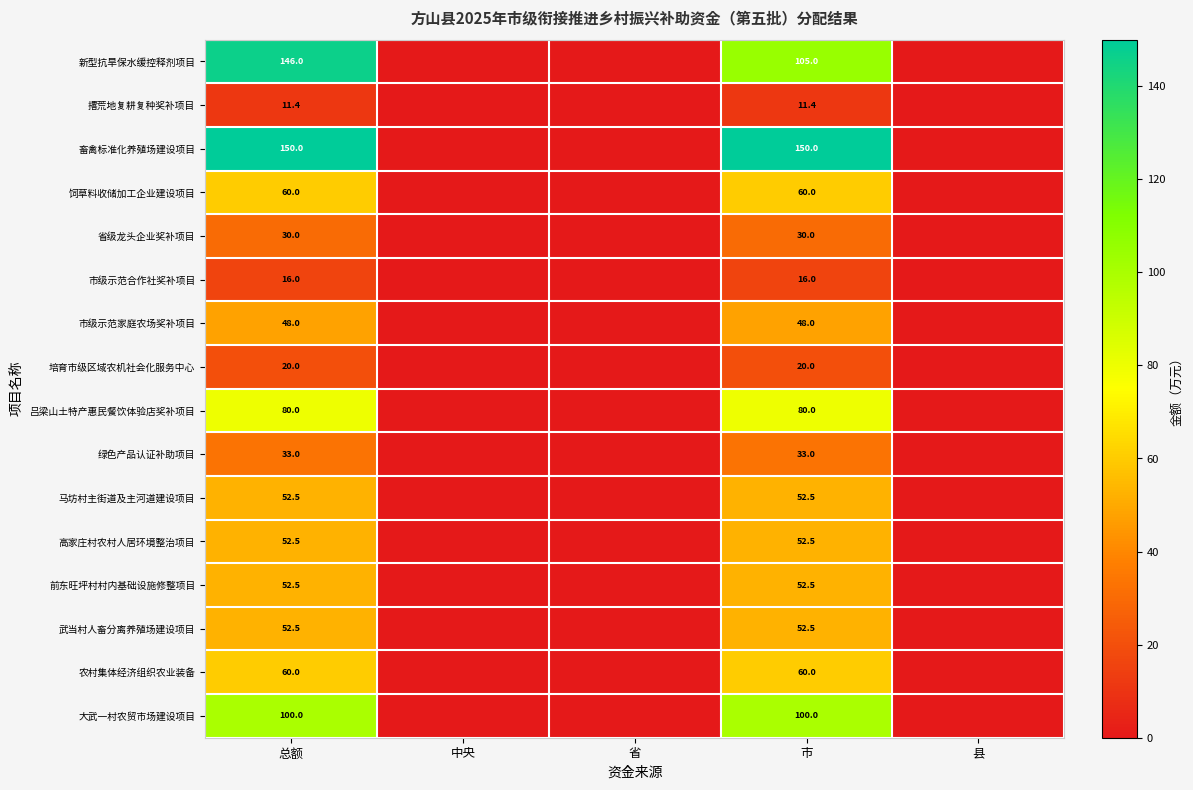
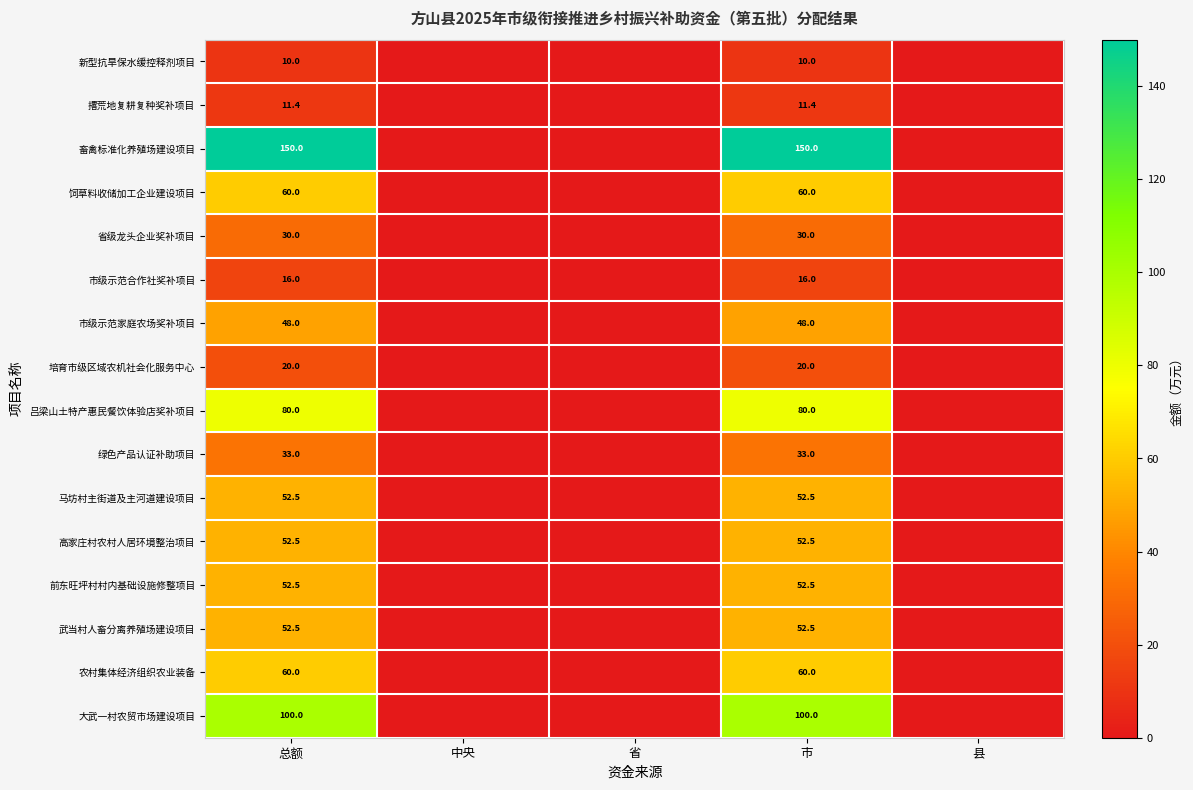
  {
    "新型抗旱保水缓控释剂项目": {
-     "总额": 146.0,
-     "市": 105.0
+     "总额": 10.0,
+     "市": 10.0
    },
    "撂荒地复耕复种奖补项目": {
      "总额": 11.4,
      "市": 11.4
    },
    "畜禽标准化养殖场建设项目": {
      "总额": 150.0,
      "市": 150.0
    },
    "饲草料收储加工企业建设项目": {
      "总额": 60.0,
      "市": 60.0
    },
    "省级龙头企业奖补项目": {
      "总额": 30.0,
      "市": 30.0
    },
    "市级示范合作社奖补项目": {
      "总额": 16.0,
      "市": 16.0
    },
    "市级示范家庭农场奖补项目": {
      "总额": 48.0,
      "市": 48.0
    },
    "培育市级区域农机社会化服务中心": {
      "总额": 20.0,
      "市": 20.0
    },
    "吕梁山土特产惠民餐饮体验店奖补项目": {
      "总额": 80.0,
      "市": 80.0
    },
    "绿色产品认证补助项目": {
      "总额": 33.0,
      "市": 33.0
    },
    "马坊村主街道及主河道建设项目": {
      "总额": 52.5,
      "市": 52.5
    },
    "高家庄村农村人居环境整治项目": {
      "总额": 52.5,
      "市": 52.5
    },
    "前东旺坪村村内基础设施修整项目": {
      "总额": 52.5,
      "市": 52.5
    },
    "武当村人畜分离养殖场建设项目": {
      "总额": 52.5,
      "市": 52.5
    },
    "农村集体经济组织农业装备": {
      "总额": 60.0,
      "市": 60.0
    },
    "大武一村农贸市场建设项目": {
      "总额": 100.0,
      "市": 100.0
    }
  }
